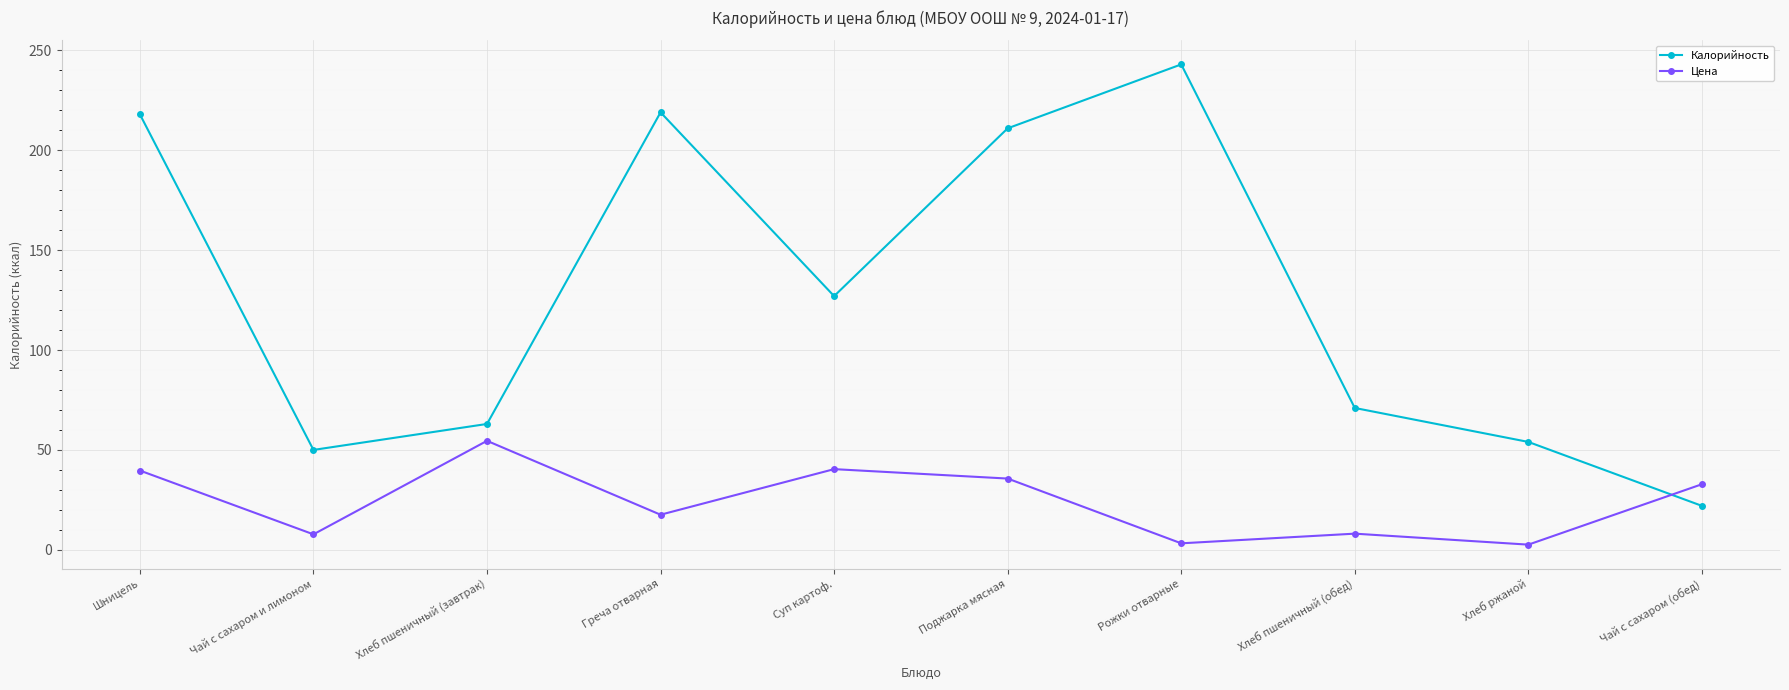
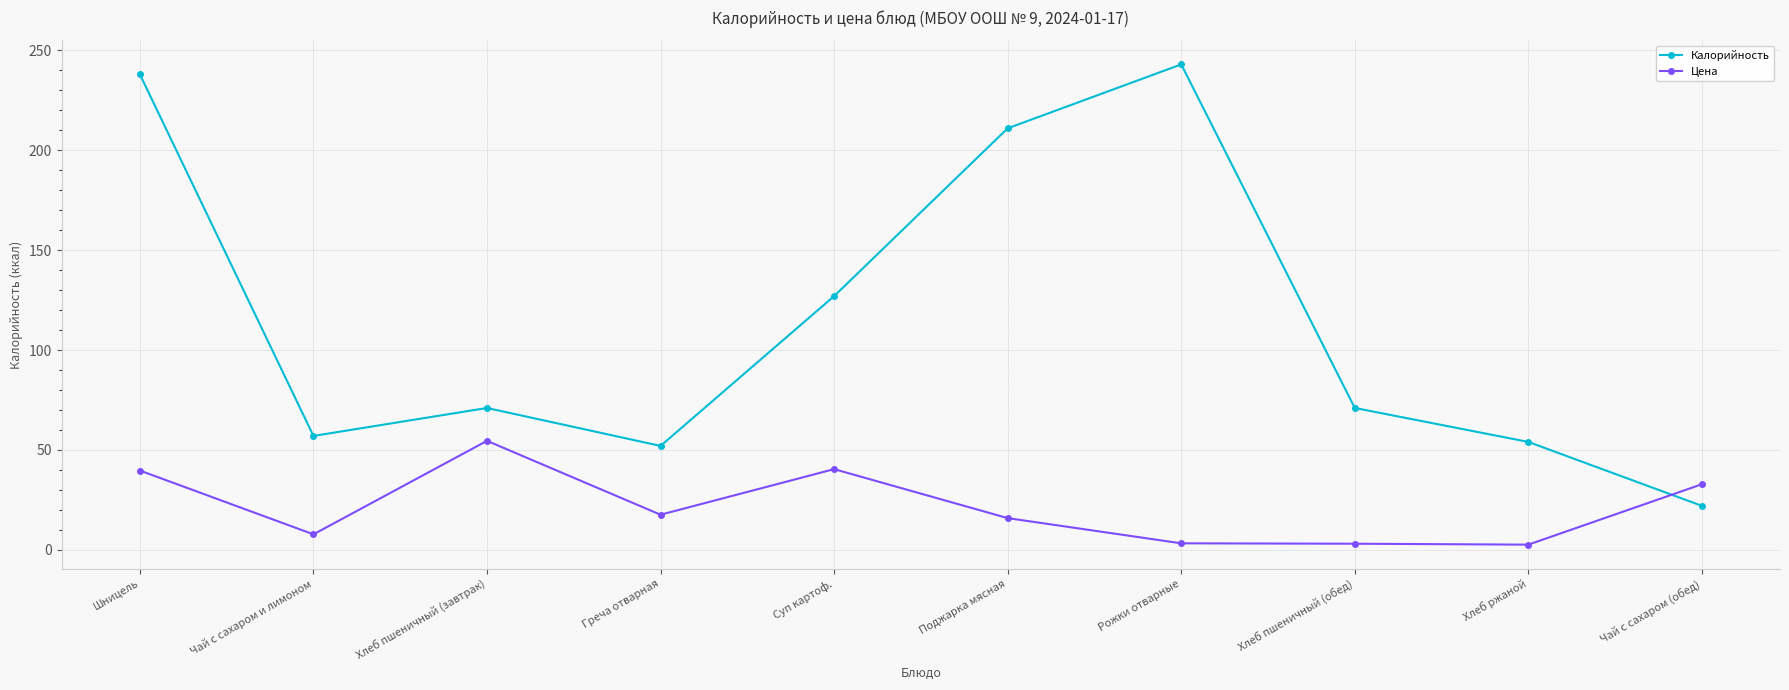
  {
    "Калорийность": {
-     "Шницель": 218,
-     "Чай с сахаром и лимоном": 50,
-     "Хлеб пшеничный (завтрак)": 63,
-     "Греча отварная": 219,
+     "Шницель": 238,
+     "Чай с сахаром и лимоном": 57,
+     "Хлеб пшеничный (завтрак)": 71,
+     "Греча отварная": 52,
      "Суп картоф.": 127,
      "Поджарка мясная": 211,
      "Рожки отварные": 243,
      "Хлеб пшеничный (обед)": 71,
      "Хлеб ржаной": 54,
      "Чай с сахаром (обед)": 22
    },
    "Цена": {
      "Шницель": 40,
      "Чай с сахаром и лимоном": 8,
      "Хлеб пшеничный (завтрак)": 55,
      "Греча отварная": 18,
      "Суп картоф.": 40,
-     "Поджарка мясная": 36,
+     "Поджарка мясная": 16,
      "Рожки отварные": 3,
-     "Хлеб пшеничный (обед)": 8,
+     "Хлеб пшеничный (обед)": 3,
      "Хлеб ржаной": 3,
      "Чай с сахаром (обед)": 33
    }
  }
